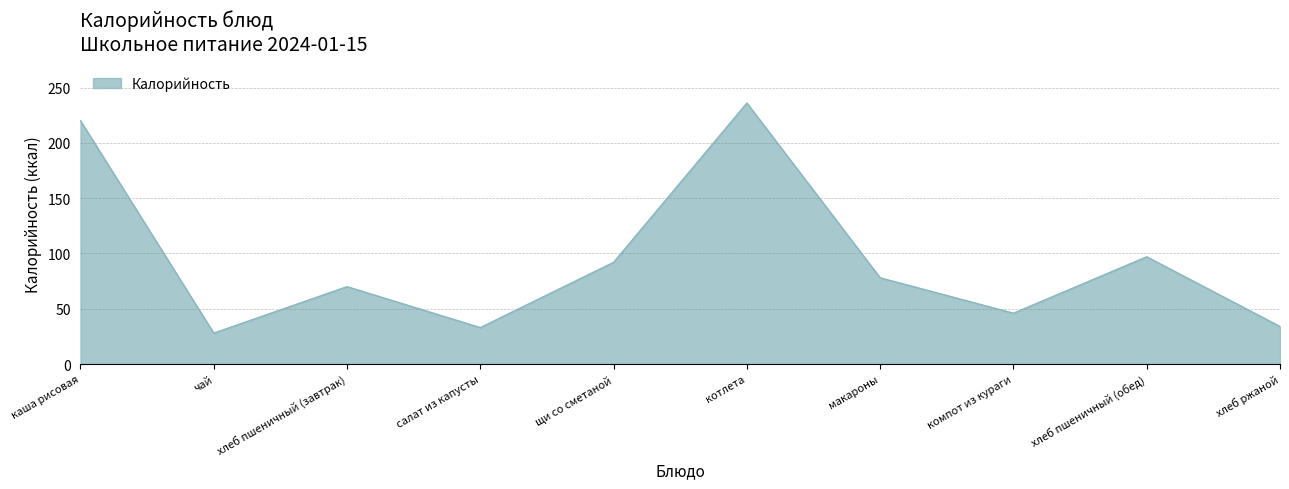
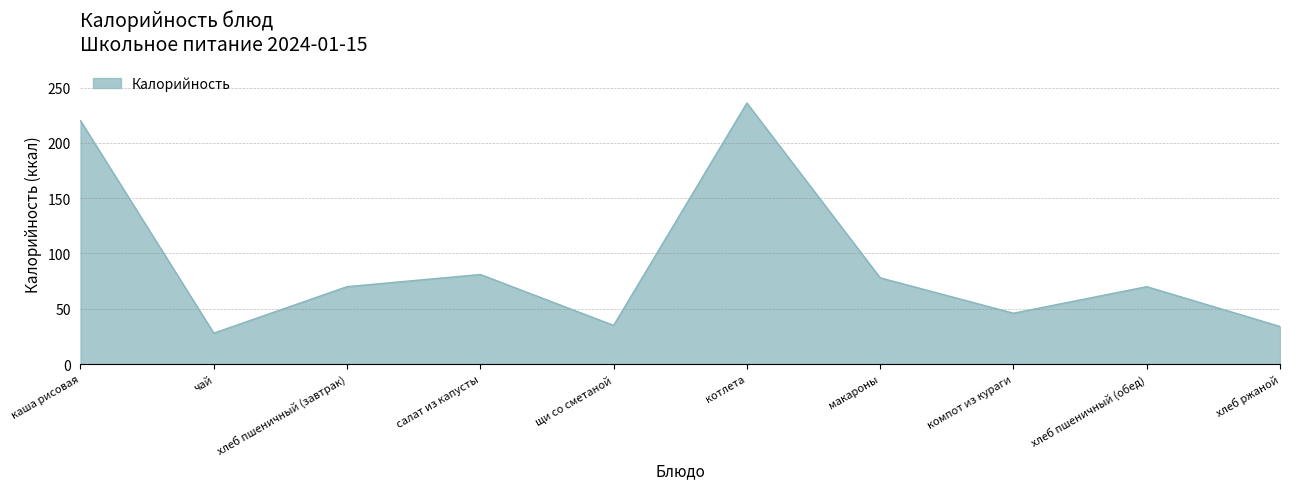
  {
    "каша рисовая": 220,
    "чай": 28,
    "хлеб пшеничный (завтрак)": 70,
-   "салат из капусты": 33,
-   "щи со сметаной": 92,
+   "салат из капусты": 81,
+   "щи со сметаной": 35,
    "котлета": 236,
    "макароны": 78,
    "компот из кураги": 46,
-   "хлеб пшеничный (обед)": 97,
+   "хлеб пшеничный (обед)": 70,
    "хлеб ржаной": 34
  }
